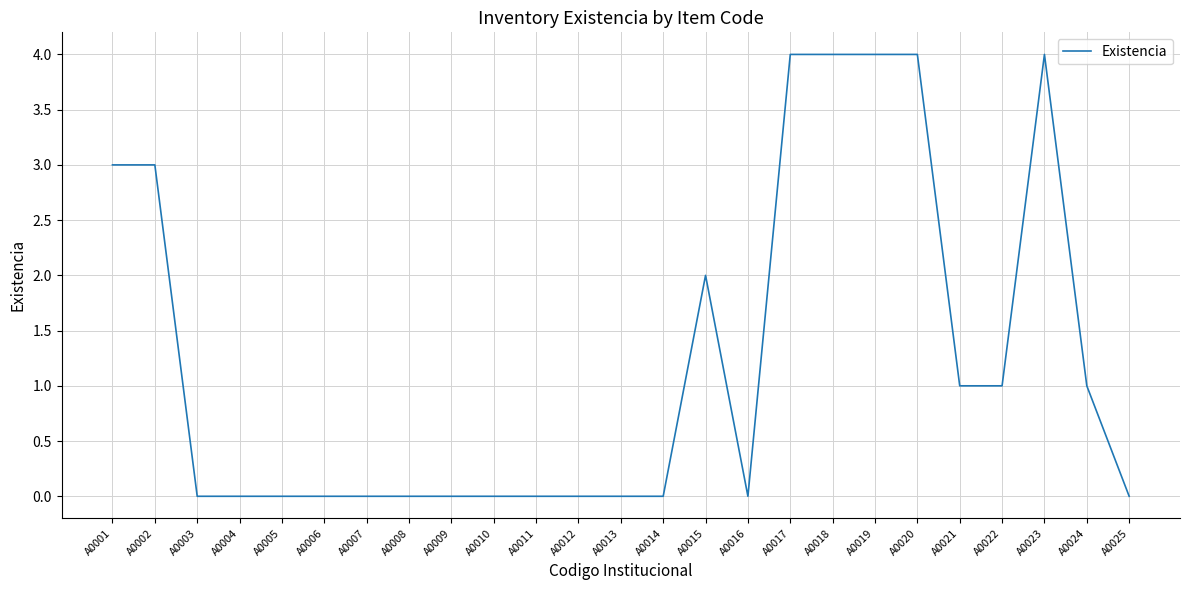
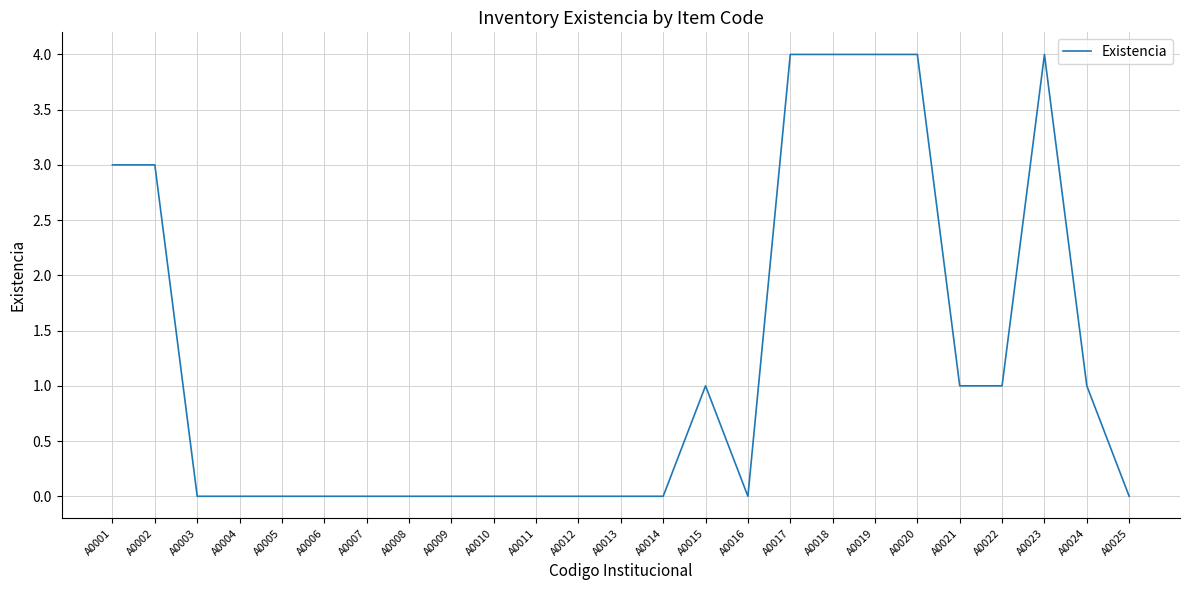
  {
    "A0001": 3,
    "A0002": 3,
    "A0003": 0,
    "A0004": 0,
    "A0005": 0,
    "A0006": 0,
    "A0007": 0,
    "A0008": 0,
    "A0009": 0,
    "A0010": 0,
    "A0011": 0,
    "A0012": 0,
    "A0013": 0,
    "A0014": 0,
-   "A0015": 2,
+   "A0015": 1,
    "A0016": 0,
    "A0017": 4,
    "A0018": 4,
    "A0019": 4,
    "A0020": 4,
    "A0021": 1,
    "A0022": 1,
    "A0023": 4,
    "A0024": 1,
    "A0025": 0
  }
